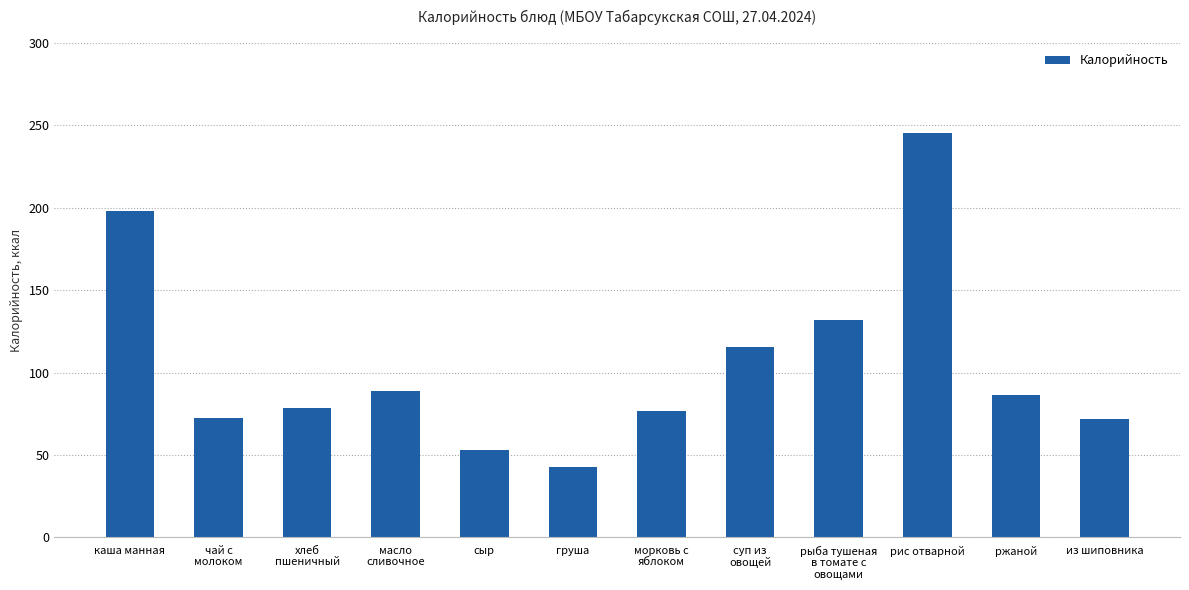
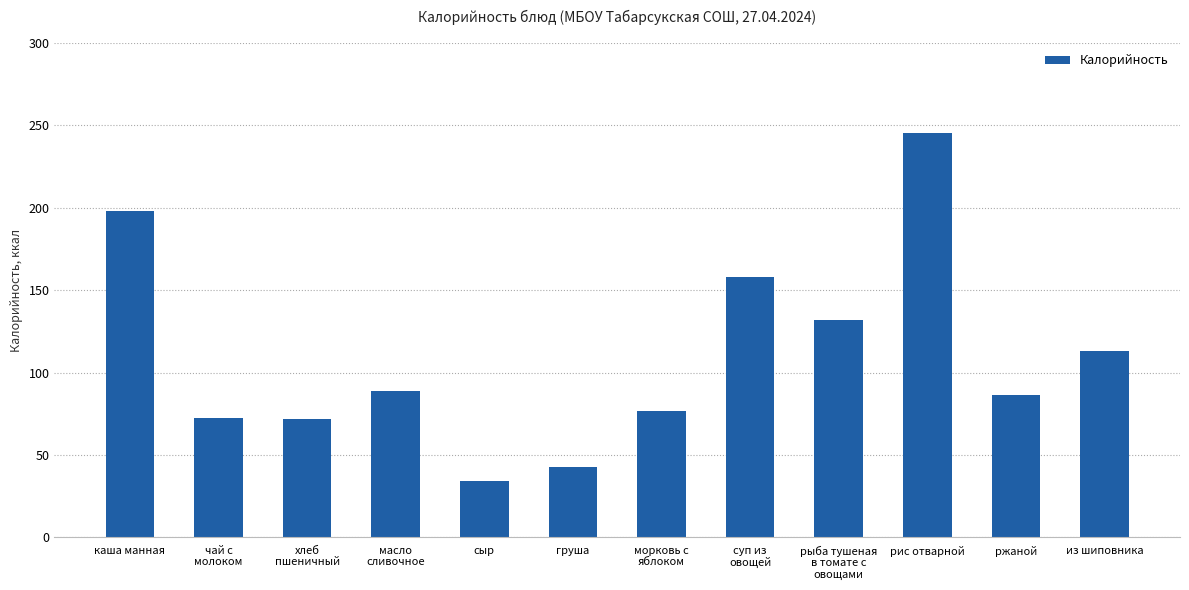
  {
    "каша манная": 198,
    "чай с молоком": 72,
-   "хлеб пшеничный": 78,
+   "хлеб пшеничный": 72,
    "масло сливочное": 89,
-   "сыр": 53,
+   "сыр": 34,
    "груша": 43,
    "морковь с яблоком": 77,
-   "суп из овощей": 116,
+   "суп из овощей": 158,
    "рыба тушеная в томате с овощами": 132,
    "рис отварной": 245,
    "ржаной": 86,
-   "из шиповника": 72
+   "из шиповника": 113
  }
